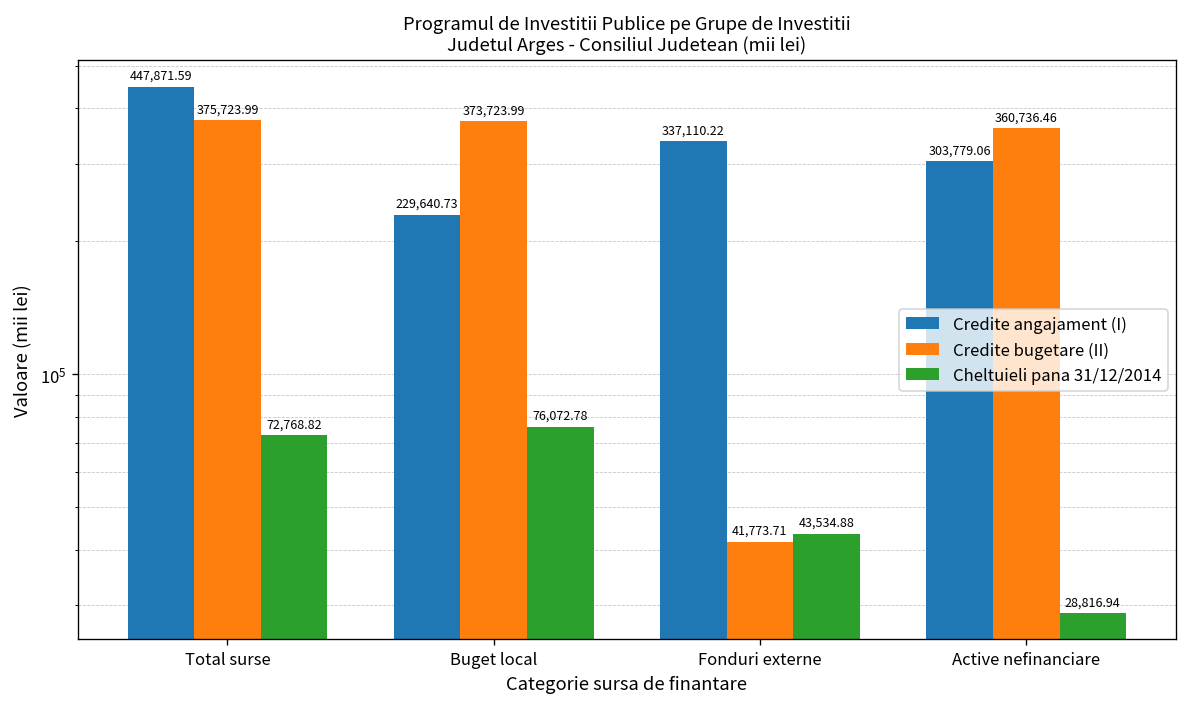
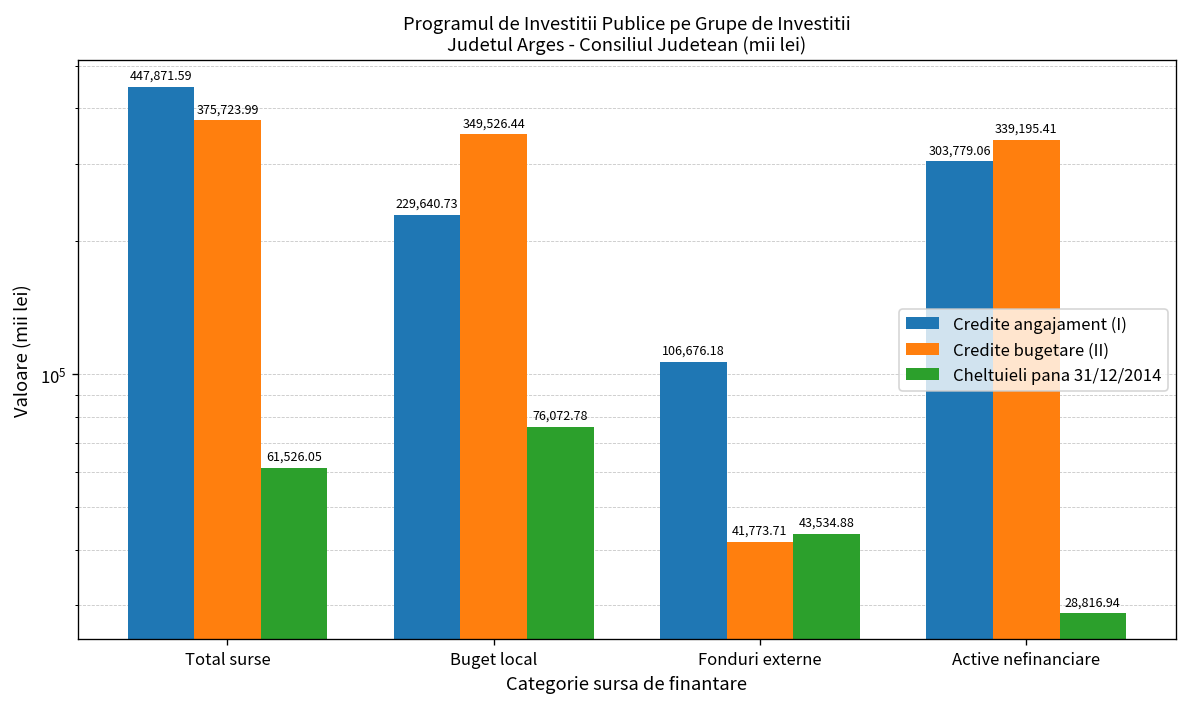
  {
    "Credite angajament (I)": {
      "Total surse": "447,871.59",
      "Buget local": "229,640.73",
-     "Fonduri externe": "337,110.22",
+     "Fonduri externe": "106,676.18",
      "Active nefinanciare": "303,779.06"
    },
    "Credite bugetare (II)": {
      "Total surse": "375,723.99",
-     "Buget local": "373,723.99",
+     "Buget local": "349,526.44",
      "Fonduri externe": "41,773.71",
-     "Active nefinanciare": "360,736.46"
+     "Active nefinanciare": "339,195.41"
    },
    "Cheltuieli pana 31/12/2014": {
-     "Total surse": "72,768.82",
+     "Total surse": "61,526.05",
      "Buget local": "76,072.78",
      "Fonduri externe": "43,534.88",
      "Active nefinanciare": "28,816.94"
    }
  }
